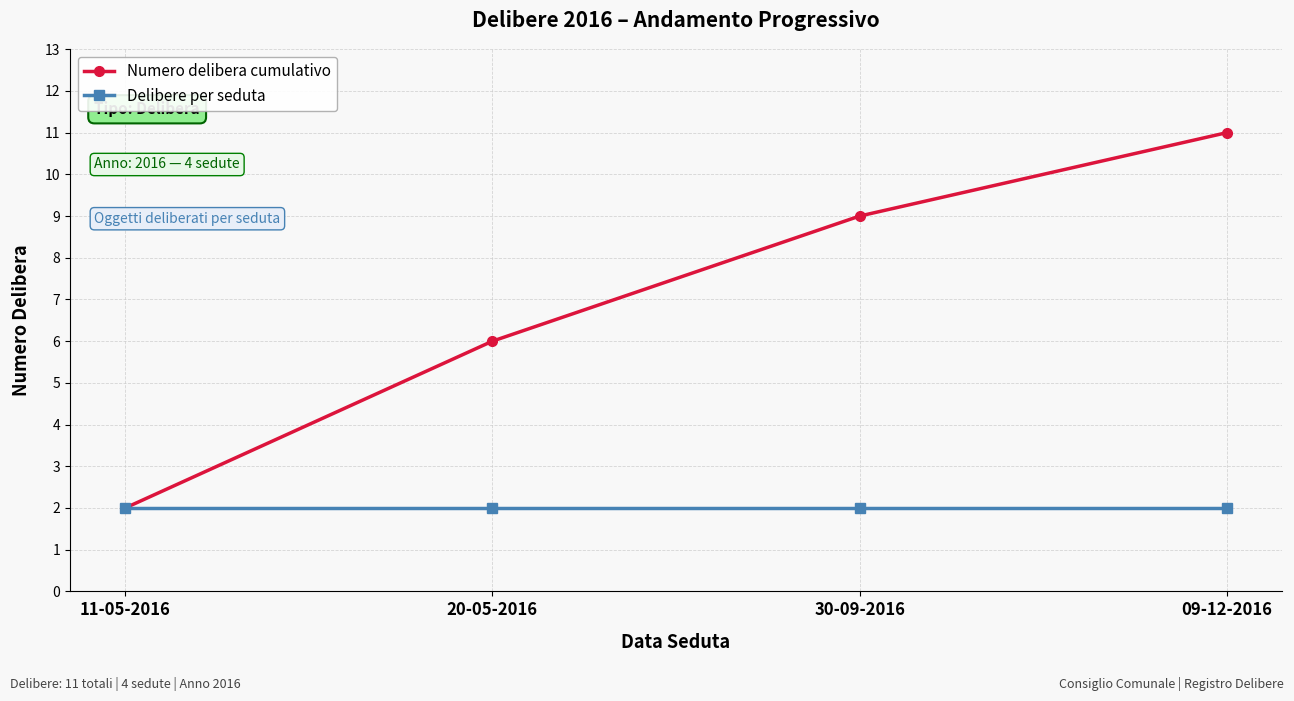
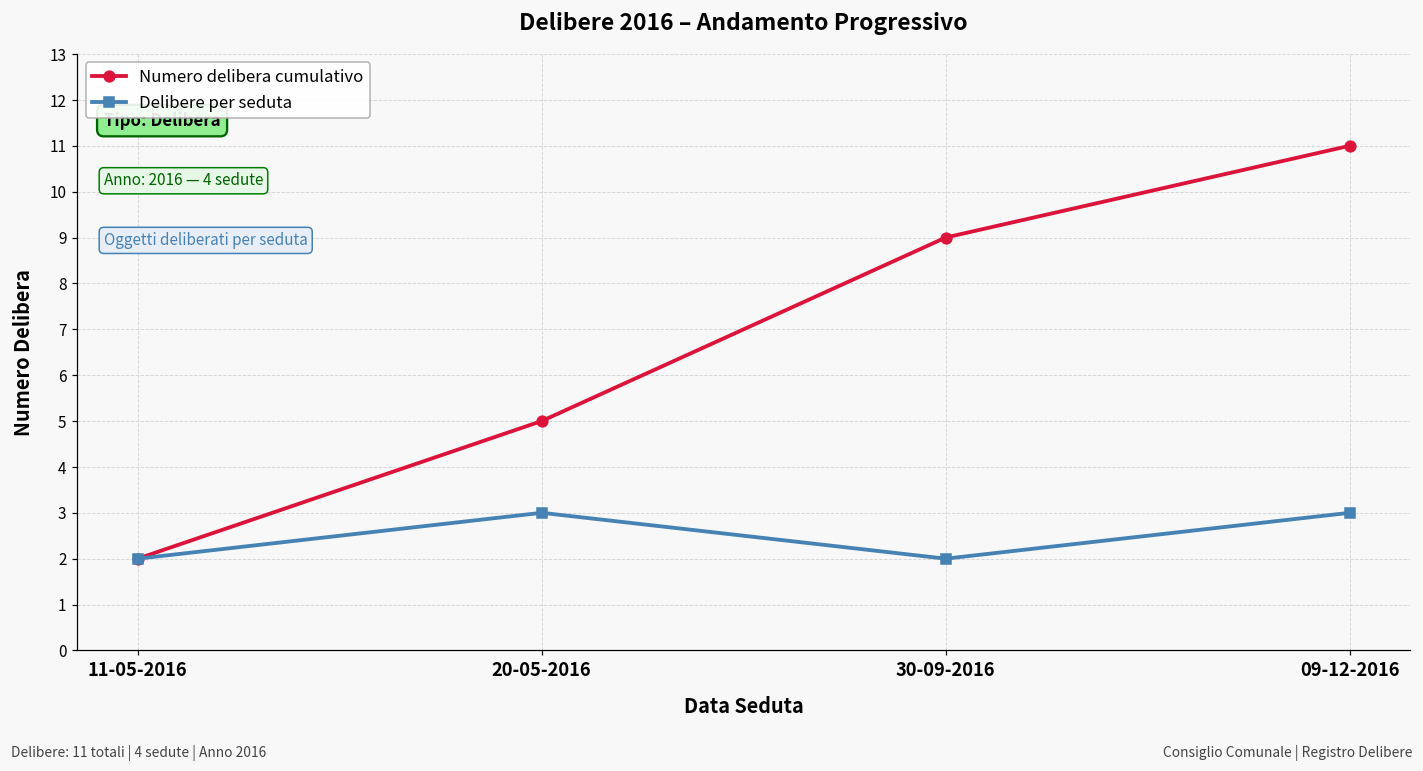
  {
    "Numero delibera cumulativo": {
-     "20-05-2016": 6,
+     "20-05-2016": 5,
      "30-09-2016": 9,
      "09-12-2016": 11
    },
    "Delibere per seduta": {
-     "20-05-2016": 2,
+     "20-05-2016": 3,
      "30-09-2016": 2,
-     "09-12-2016": 2
+     "09-12-2016": 3
    }
  }
